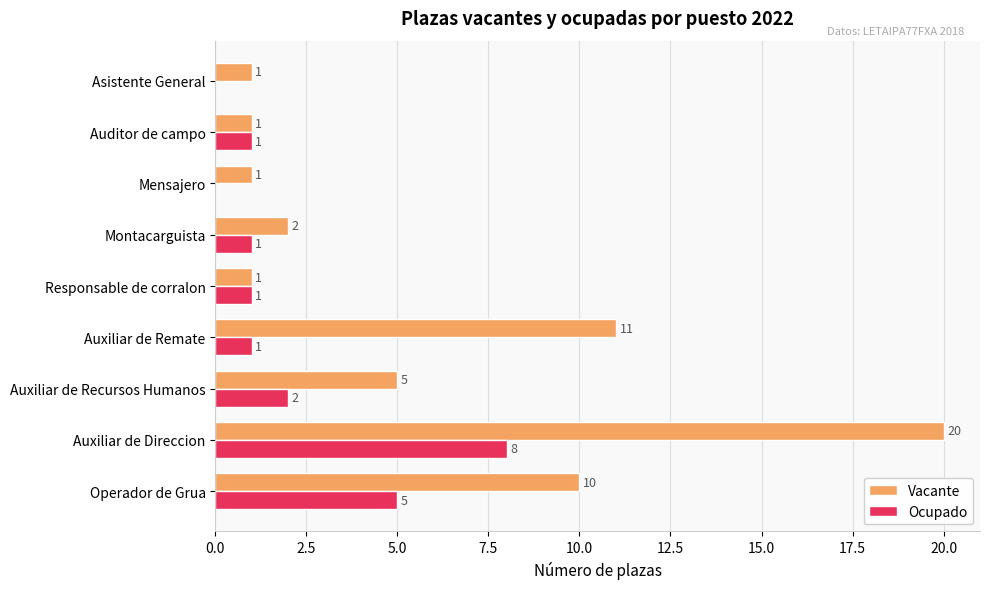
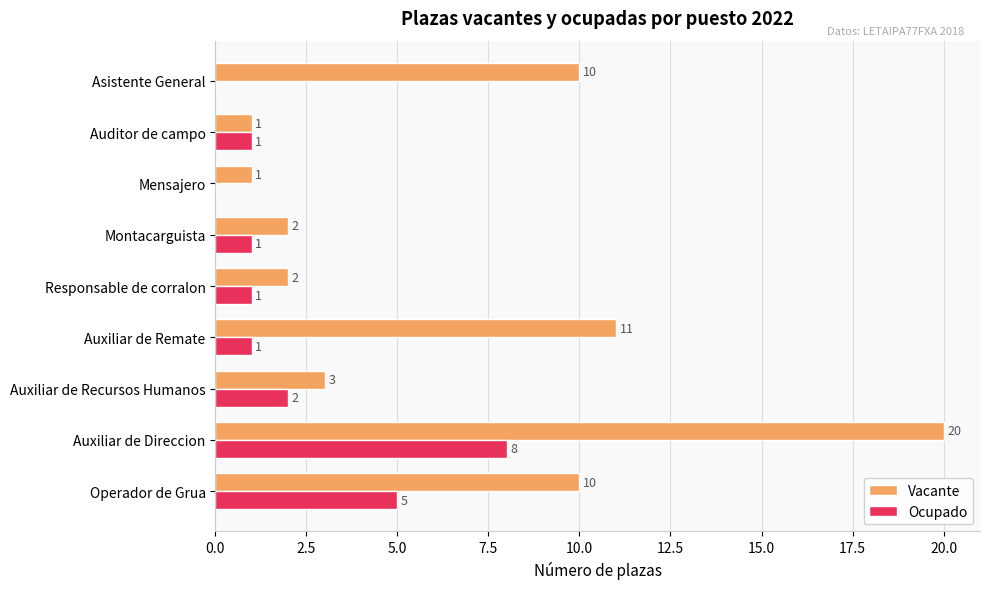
  {
    "Vacante": {
-     "Asistente General": 1,
+     "Asistente General": 10,
      "Auditor de campo": 1,
      "Mensajero": 1,
      "Montacarguista": 2,
-     "Responsable de corralon": 1,
+     "Responsable de corralon": 2,
      "Auxiliar de Remate": 11,
-     "Auxiliar de Recursos Humanos": 5,
+     "Auxiliar de Recursos Humanos": 3,
      "Auxiliar de Direccion": 20,
      "Operador de Grua": 10
    },
    "Ocupado": {
      "Auditor de campo": 1,
      "Montacarguista": 1,
      "Responsable de corralon": 1,
      "Auxiliar de Remate": 1,
      "Auxiliar de Recursos Humanos": 2,
      "Auxiliar de Direccion": 8,
      "Operador de Grua": 5
    }
  }
